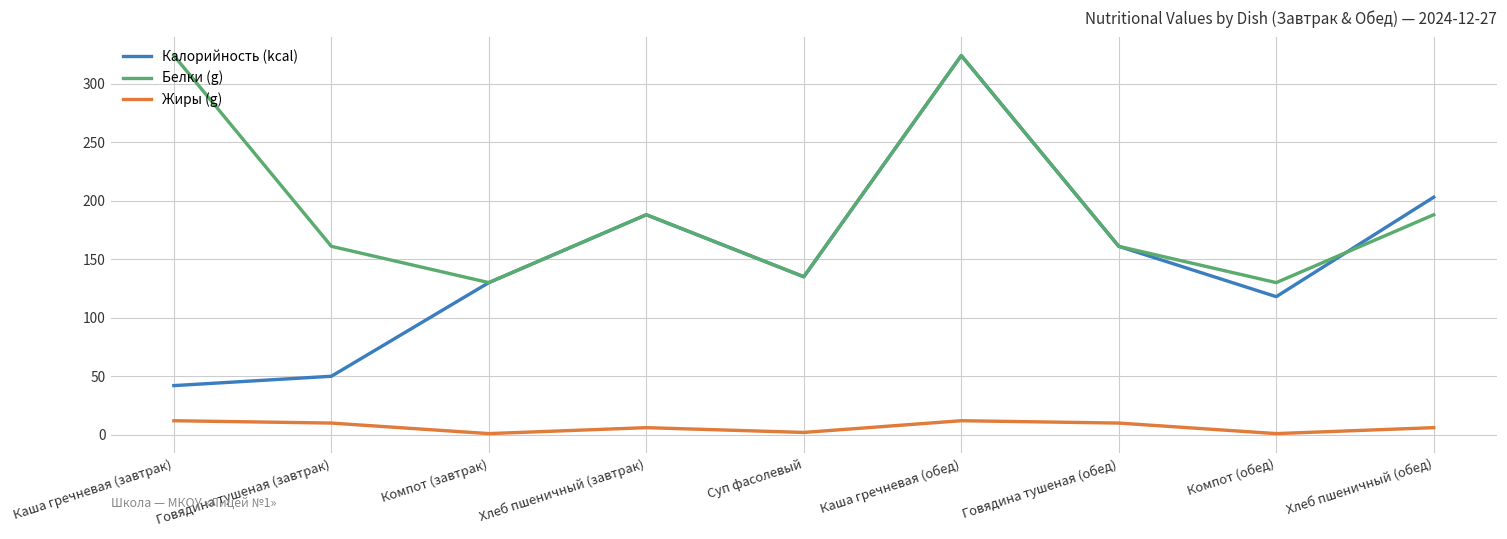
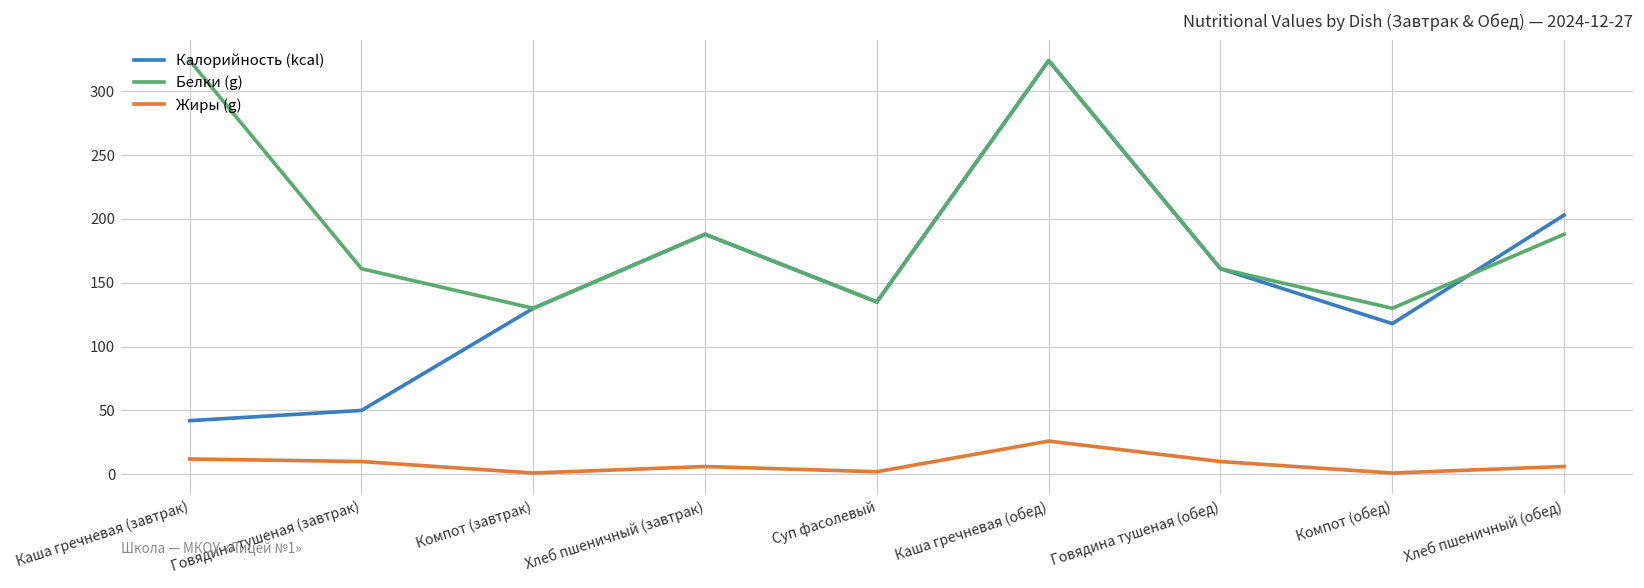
  {
    "Калорийность (kcal)": {
      "Каша гречневая (завтрак)": 42,
      "Говядина тушеная (завтрак)": 50,
      "Компот (обед)": 118,
      "Хлеб пшеничный (обед)": 203
    },
    "Белки (g)": {
      "Каша гречневая (завтрак)": 324,
      "Говядина тушеная (завтрак)": 161,
      "Компот (обед)": 130,
      "Хлеб пшеничный (обед)": 188
    },
    "Жиры (g)": {
      "Каша гречневая (завтрак)": 12,
      "Говядина тушеная (завтрак)": 10,
      "Компот (завтрак)": 1,
      "Хлеб пшеничный (завтрак)": 6,
      "Суп фасолевый": 2,
-     "Каша гречневая (обед)": 12,
+     "Каша гречневая (обед)": 26,
      "Говядина тушеная (обед)": 10,
      "Компот (обед)": 1,
      "Хлеб пшеничный (обед)": 6
    }
  }
